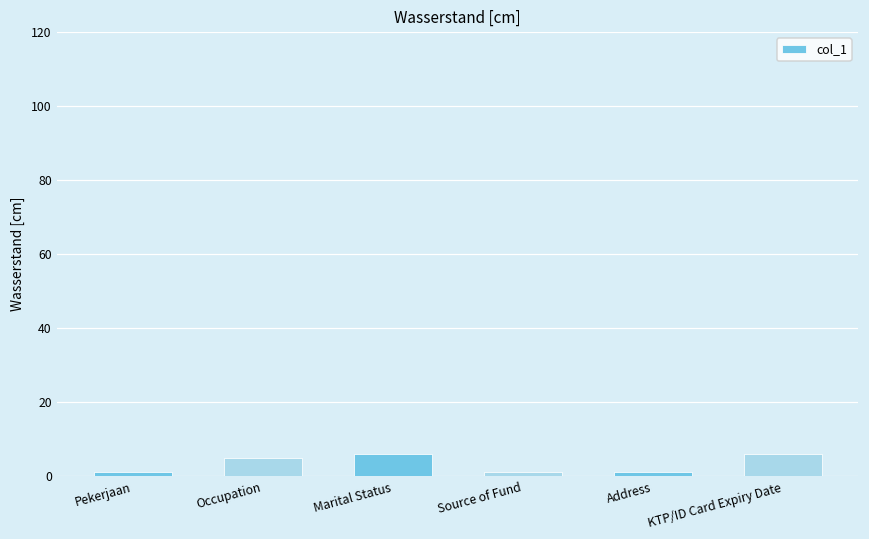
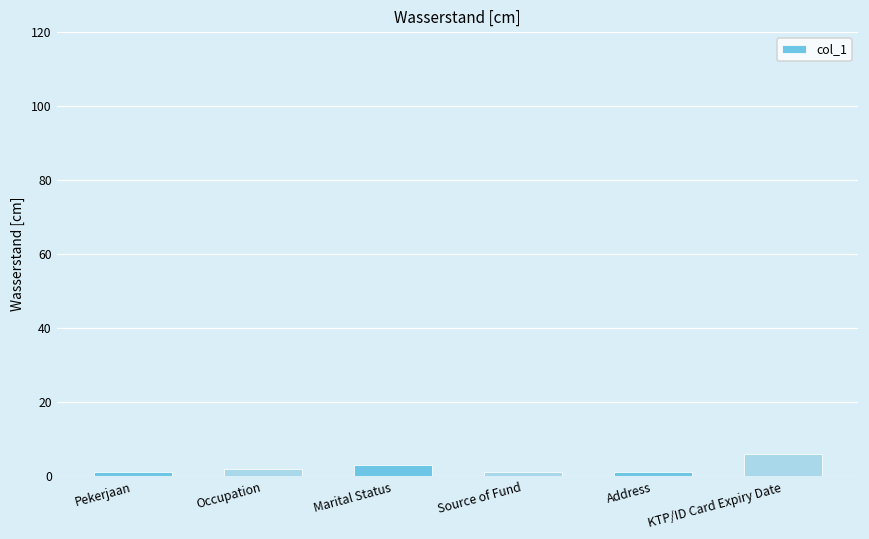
  {
    "Pekerjaan": 1,
-   "Occupation": 5,
-   "Marital Status": 6,
+   "Occupation": 2,
+   "Marital Status": 3,
    "Source of Fund": 1,
    "Address": 1,
    "KTP/ID Card Expiry Date": 6
  }
